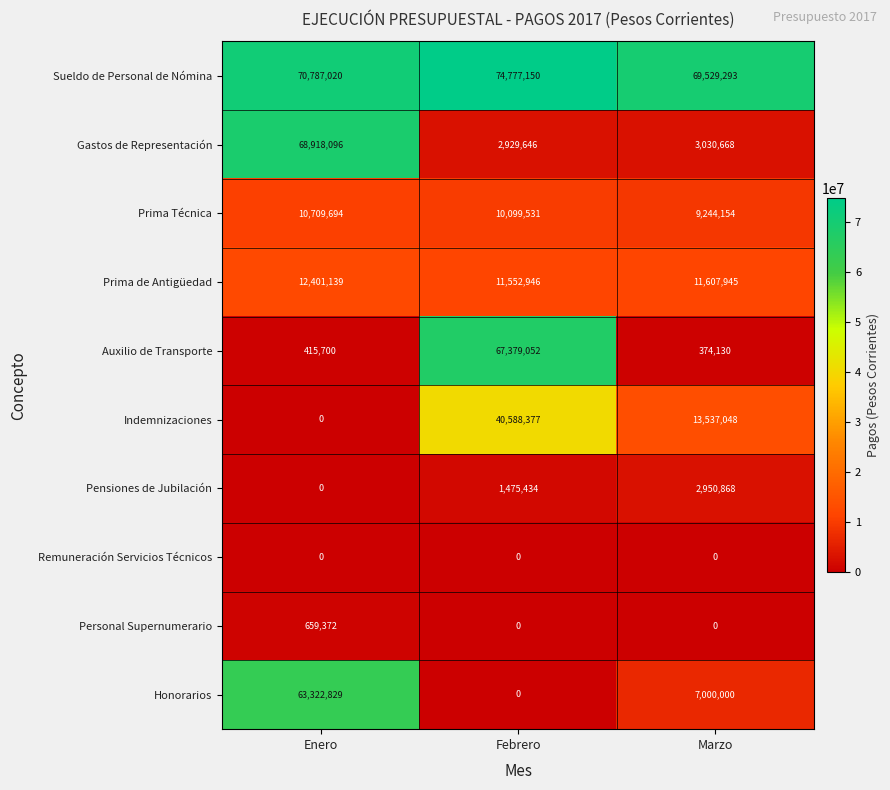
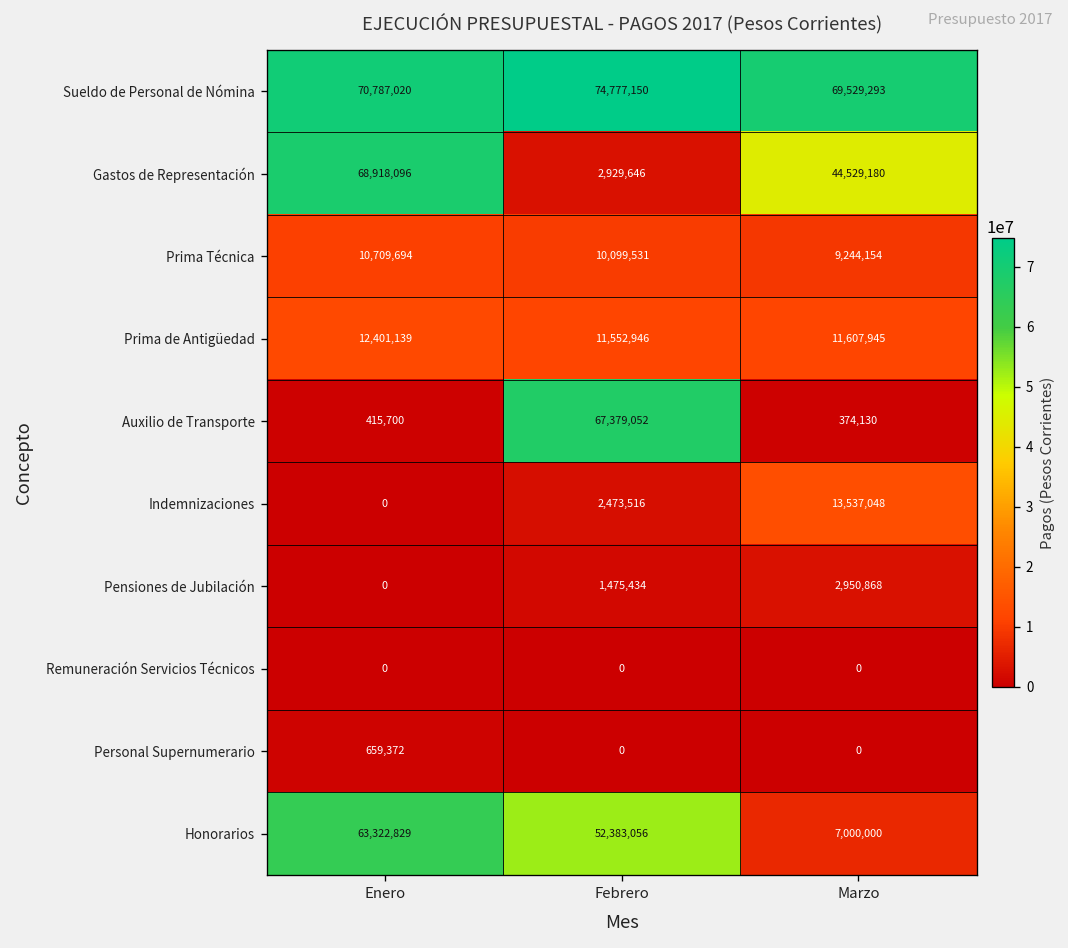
  {
    "Sueldo de Personal de Nómina": {
      "Enero": "70,787,020",
      "Febrero": "74,777,150",
      "Marzo": "69,529,293"
    },
    "Gastos de Representación": {
      "Enero": "68,918,096",
      "Febrero": "2,929,646",
-     "Marzo": "3,030,668"
+     "Marzo": "44,529,180"
    },
    "Prima Técnica": {
      "Enero": "10,709,694",
      "Febrero": "10,099,531",
      "Marzo": "9,244,154"
    },
    "Prima de Antigüedad": {
      "Enero": "12,401,139",
      "Febrero": "11,552,946",
      "Marzo": "11,607,945"
    },
    "Auxilio de Transporte": {
      "Enero": "415,700",
      "Febrero": "67,379,052",
      "Marzo": "374,130"
    },
    "Indemnizaciones": {
      "Enero": "0",
-     "Febrero": "40,588,377",
+     "Febrero": "2,473,516",
      "Marzo": "13,537,048"
    },
    "Pensiones de Jubilación": {
      "Enero": "0",
      "Febrero": "1,475,434",
      "Marzo": "2,950,868"
    },
    "Remuneración Servicios Técnicos": {
      "Enero": "0",
      "Febrero": "0",
      "Marzo": "0"
    },
    "Personal Supernumerario": {
      "Enero": "659,372",
      "Febrero": "0",
      "Marzo": "0"
    },
    "Honorarios": {
      "Enero": "63,322,829",
-     "Febrero": "0",
+     "Febrero": "52,383,056",
      "Marzo": "7,000,000"
    }
  }
